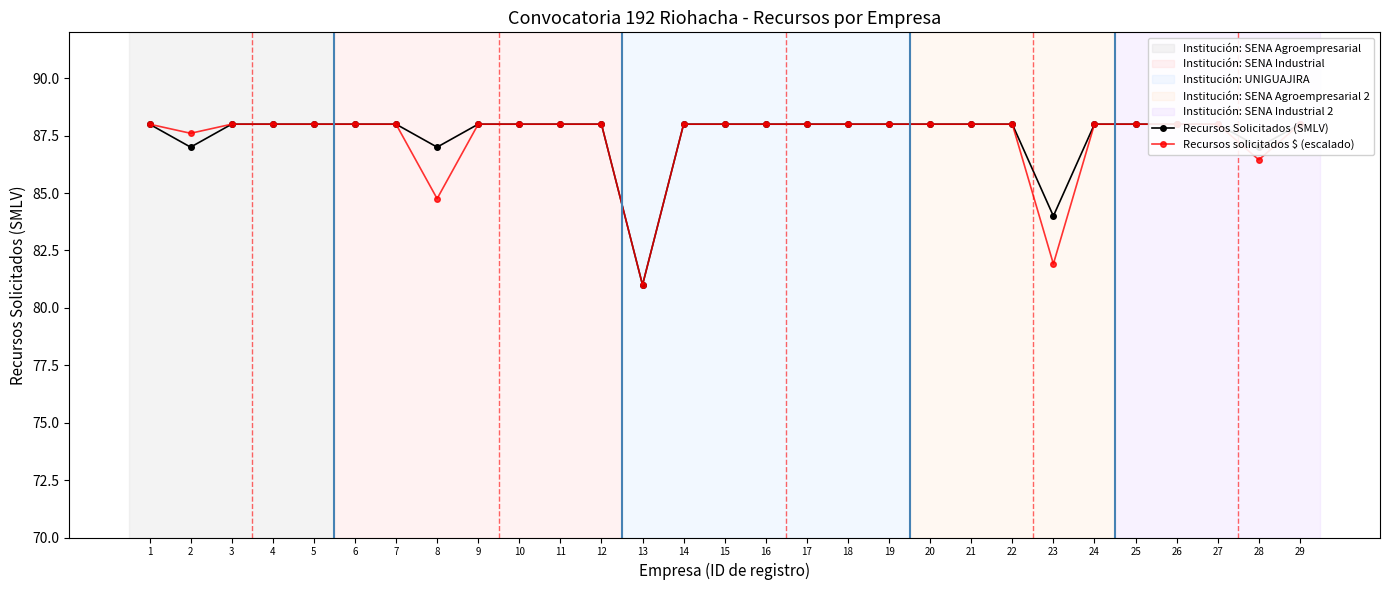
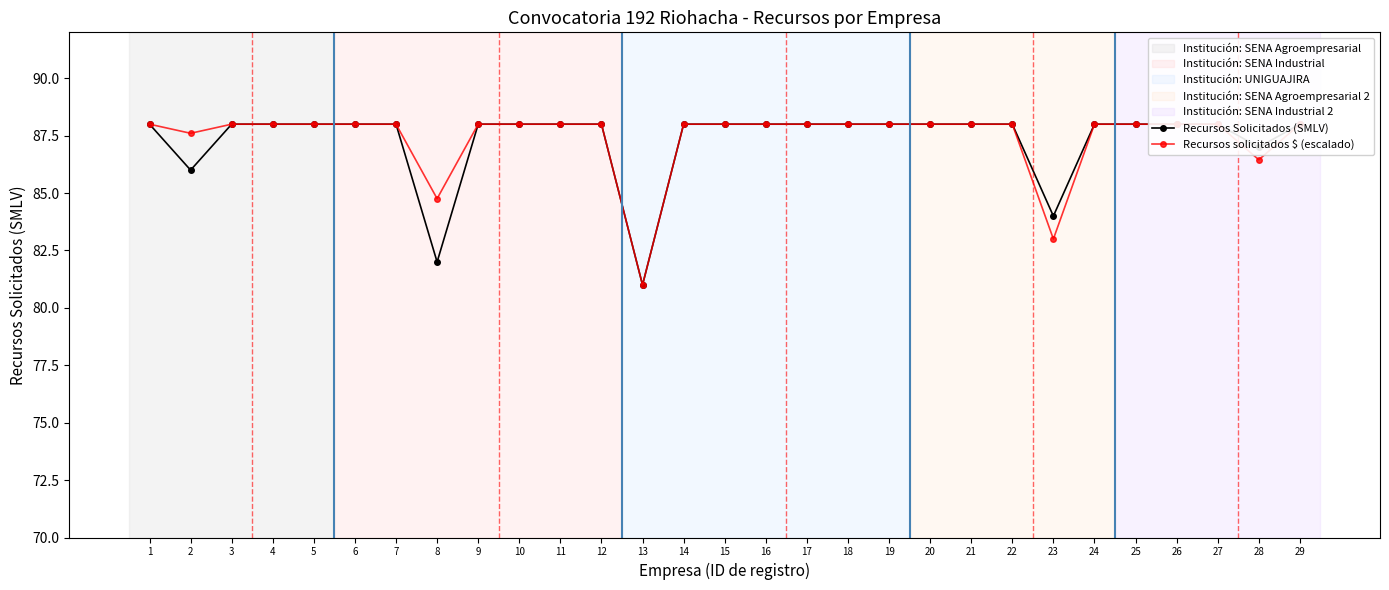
  {
    "Recursos Solicitados (SMLV)": {
-     "2": 87,
-     "8": 87,
+     "2": 86,
+     "8": 82,
      "23": 84
    },
    "Recursos solicitados $ (escalado)": {
      "2": 87.6,
      "8": 84.8,
-     "23": 81.9,
+     "23": 83.0,
      "28": 86.5
    }
  }
